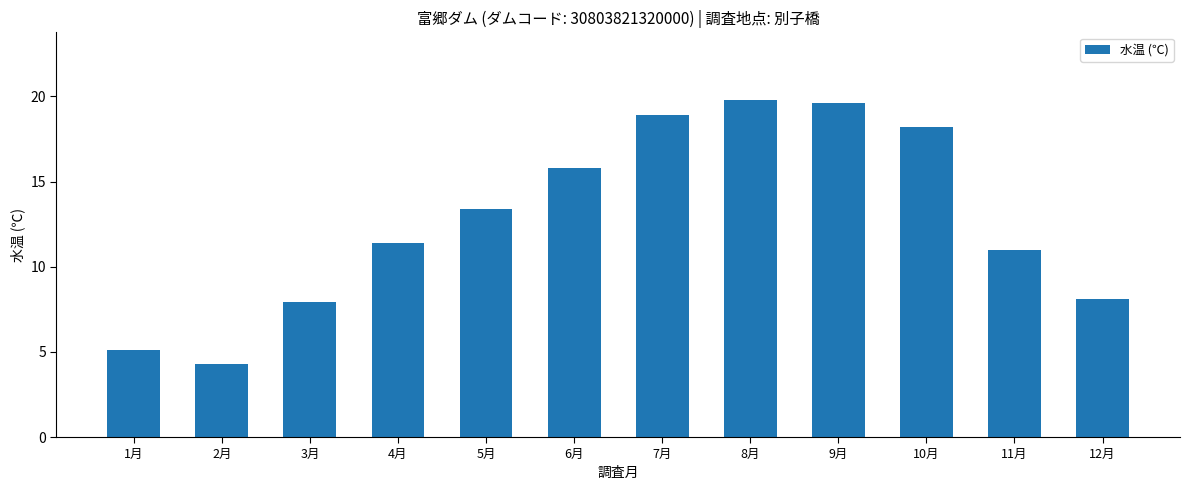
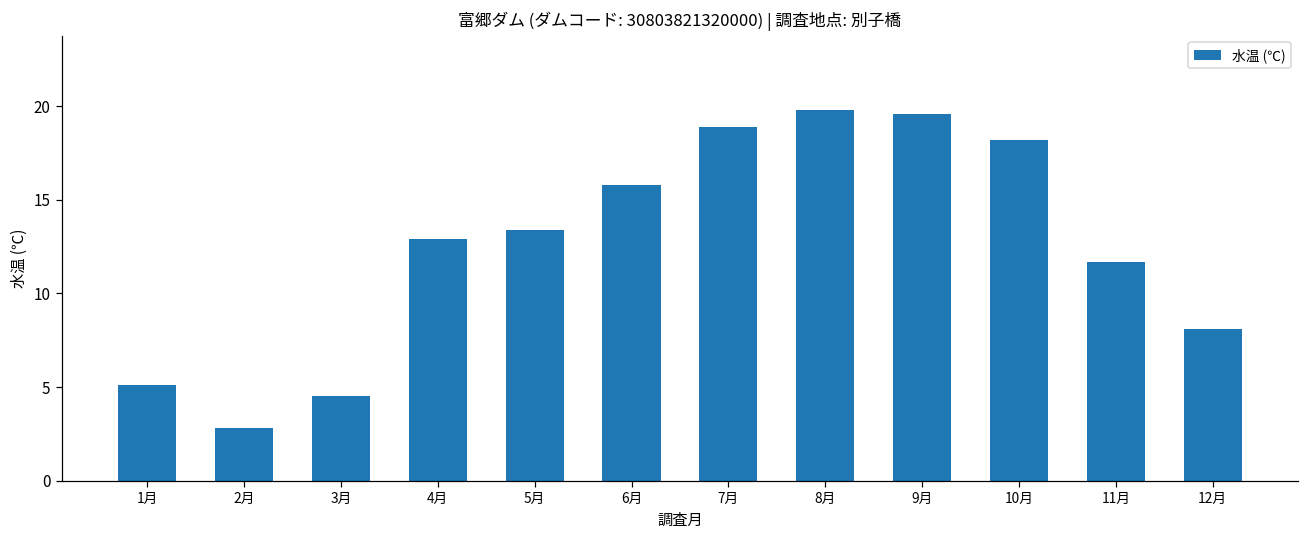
  {
    "1月": 5.1,
-   "2月": 4.3,
-   "3月": 7.9,
-   "4月": 11.4,
+   "2月": 2.8,
+   "3月": 4.5,
+   "4月": 12.9,
    "5月": 13.4,
    "6月": 15.8,
    "7月": 18.9,
    "8月": 19.8,
    "9月": 19.6,
    "10月": 18.2,
-   "11月": 11.0,
+   "11月": 11.7,
    "12月": 8.1
  }
